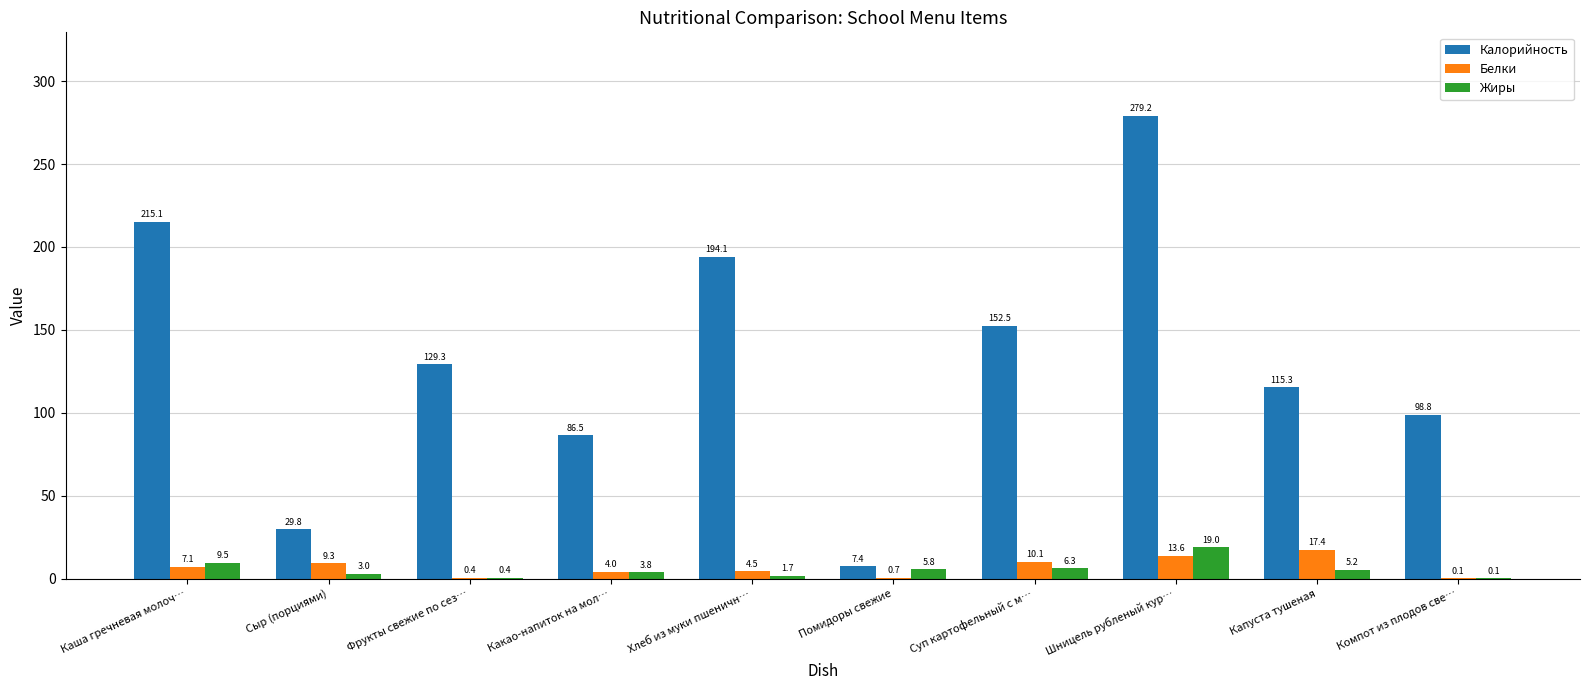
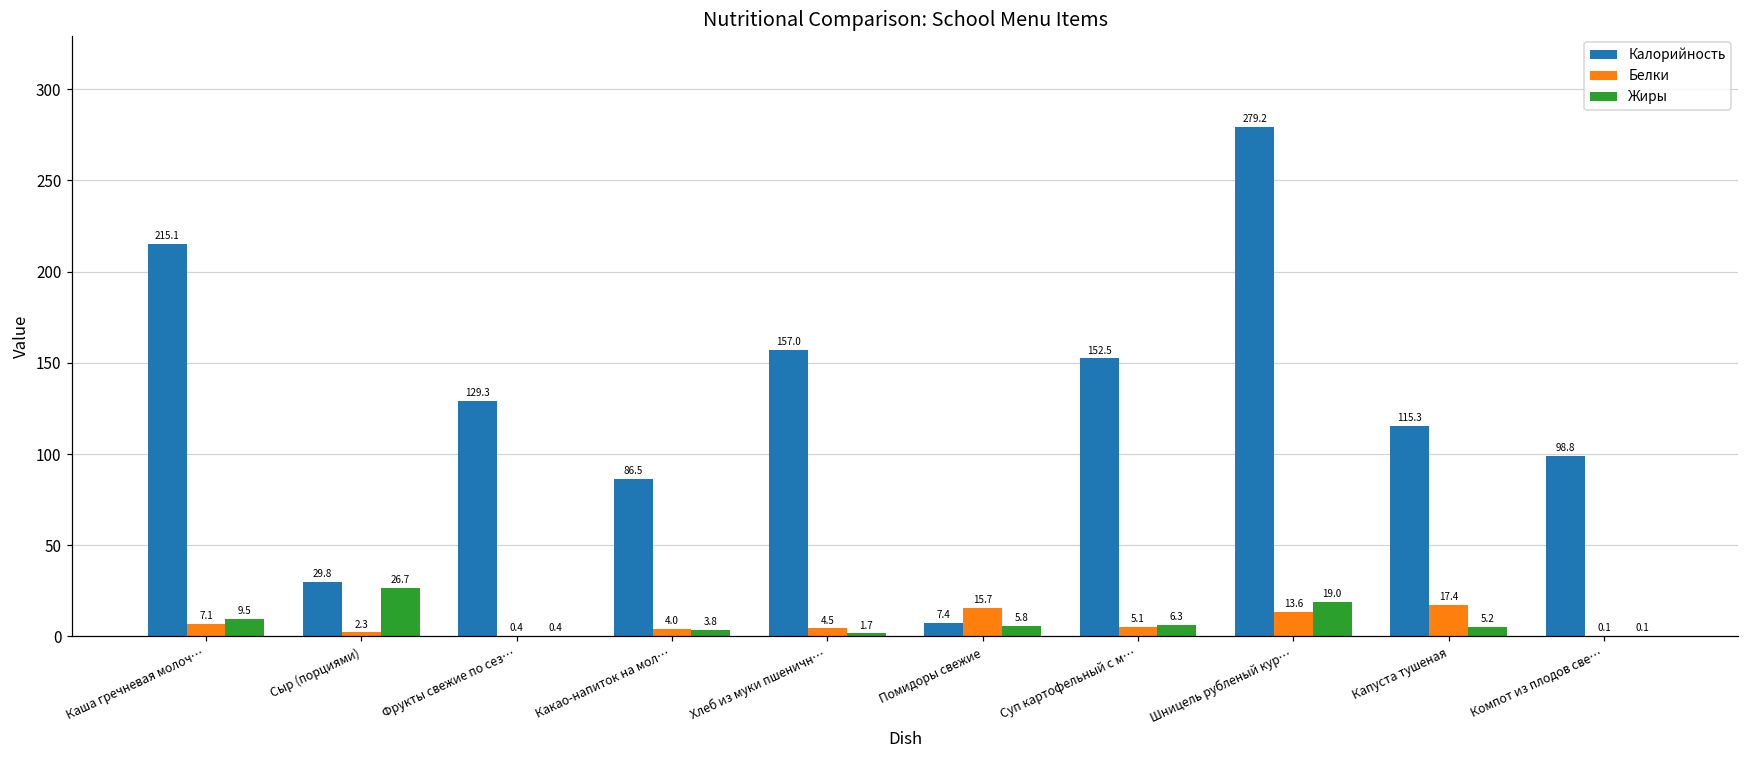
  {
    "Калорийность": {
      "Каша гречневая молоч…": 215.1,
      "Сыр (порциями)": 29.8,
      "Фрукты свежие по сез…": 129.3,
      "Какао-напиток на мол…": 86.5,
-     "Хлеб из муки пшеничн…": 194.1,
+     "Хлеб из муки пшеничн…": 157.0,
      "Помидоры свежие": 7.4,
      "Суп картофельный с м…": 152.5,
      "Шницель рубленый кур…": 279.2,
      "Капуста тушеная": 115.3,
      "Компот из плодов све…": 98.8
    },
    "Белки": {
      "Каша гречневая молоч…": 7.1,
-     "Сыр (порциями)": 9.3,
+     "Сыр (порциями)": 2.3,
      "Фрукты свежие по сез…": 0.4,
      "Какао-напиток на мол…": 4.0,
      "Хлеб из муки пшеничн…": 4.5,
-     "Помидоры свежие": 0.7,
-     "Суп картофельный с м…": 10.1,
+     "Помидоры свежие": 15.7,
+     "Суп картофельный с м…": 5.1,
      "Шницель рубленый кур…": 13.6,
      "Капуста тушеная": 17.4,
      "Компот из плодов све…": 0.1
    },
    "Жиры": {
      "Каша гречневая молоч…": 9.5,
-     "Сыр (порциями)": 3.0,
+     "Сыр (порциями)": 26.7,
      "Фрукты свежие по сез…": 0.4,
      "Какао-напиток на мол…": 3.8,
      "Хлеб из муки пшеничн…": 1.7,
      "Помидоры свежие": 5.8,
      "Суп картофельный с м…": 6.3,
      "Шницель рубленый кур…": 19.0,
      "Капуста тушеная": 5.2,
      "Компот из плодов све…": 0.1
    }
  }
